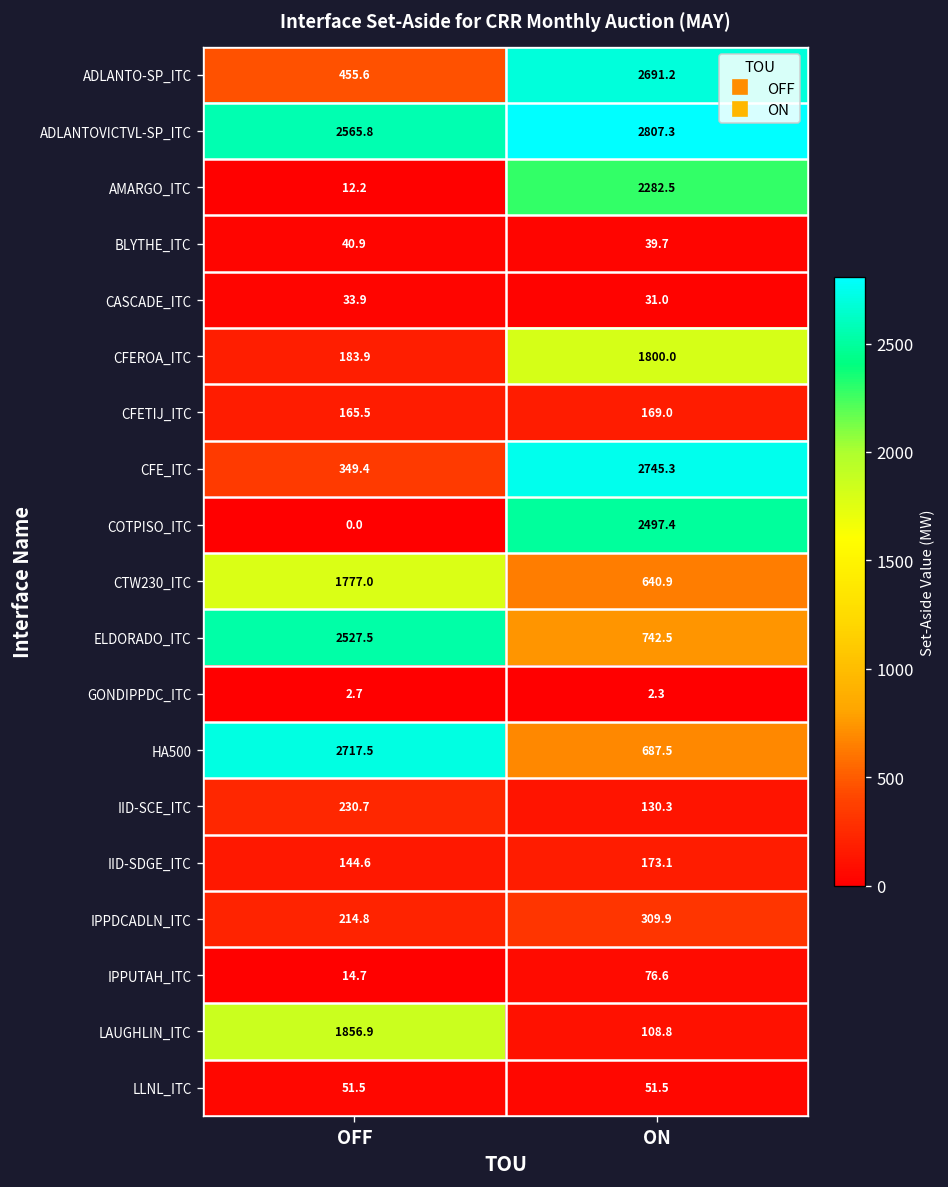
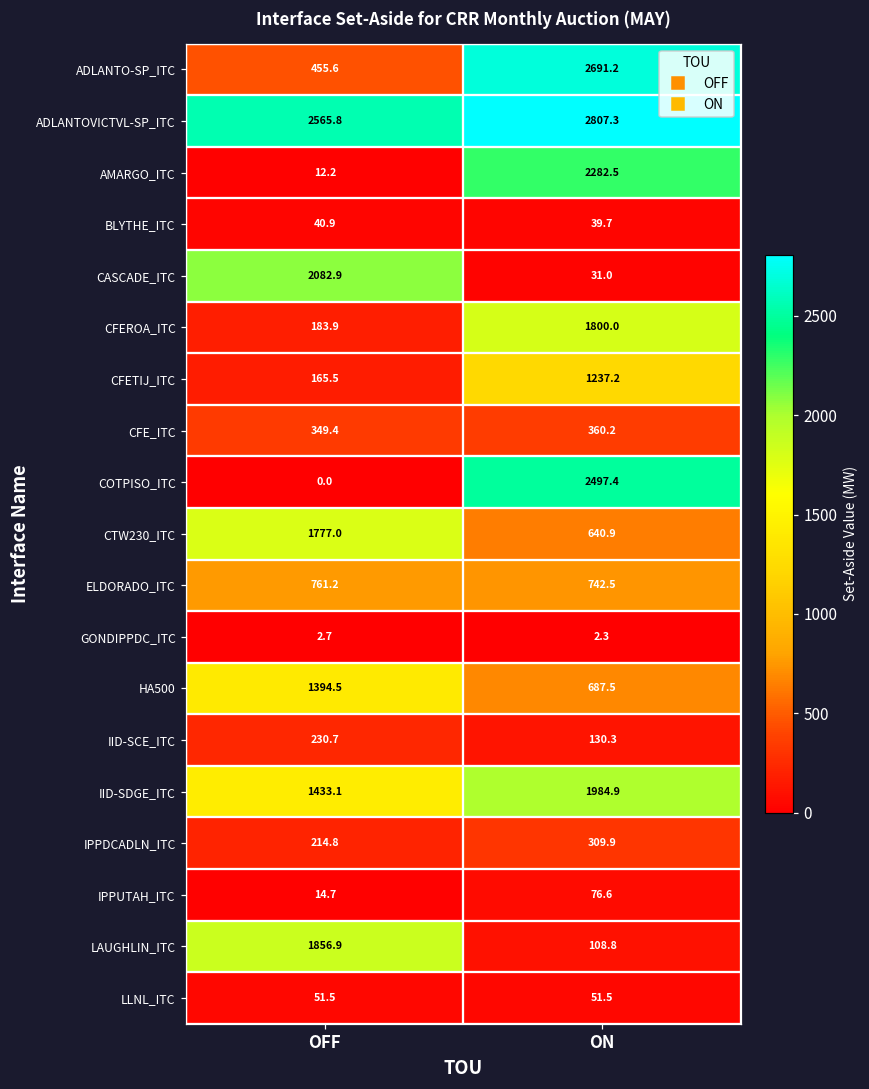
  {
    "ADLANTO-SP_ITC": {
      "OFF": 455.6,
      "ON": 2691.2
    },
    "ADLANTOVICTVL-SP_ITC": {
      "OFF": 2565.8,
      "ON": 2807.3
    },
    "AMARGO_ITC": {
      "OFF": 12.2,
      "ON": 2282.5
    },
    "BLYTHE_ITC": {
      "OFF": 40.9,
      "ON": 39.7
    },
    "CASCADE_ITC": {
-     "OFF": 33.9,
+     "OFF": 2082.9,
      "ON": 31.0
    },
    "CFEROA_ITC": {
      "OFF": 183.9,
      "ON": 1800.0
    },
    "CFETIJ_ITC": {
      "OFF": 165.5,
-     "ON": 169.0
+     "ON": 1237.2
    },
    "CFE_ITC": {
      "OFF": 349.4,
-     "ON": 2745.3
+     "ON": 360.2
    },
    "COTPISO_ITC": {
      "OFF": 0.0,
      "ON": 2497.4
    },
    "CTW230_ITC": {
      "OFF": 1777.0,
      "ON": 640.9
    },
    "ELDORADO_ITC": {
-     "OFF": 2527.5,
+     "OFF": 761.2,
      "ON": 742.5
    },
    "GONDIPPDC_ITC": {
      "OFF": 2.7,
      "ON": 2.3
    },
    "HA500": {
-     "OFF": 2717.5,
+     "OFF": 1394.5,
      "ON": 687.5
    },
    "IID-SCE_ITC": {
      "OFF": 230.7,
      "ON": 130.3
    },
    "IID-SDGE_ITC": {
-     "OFF": 144.6,
-     "ON": 173.1
+     "OFF": 1433.1,
+     "ON": 1984.9
    },
    "IPPDCADLN_ITC": {
      "OFF": 214.8,
      "ON": 309.9
    },
    "IPPUTAH_ITC": {
      "OFF": 14.7,
      "ON": 76.6
    },
    "LAUGHLIN_ITC": {
      "OFF": 1856.9,
      "ON": 108.8
    },
    "LLNL_ITC": {
      "OFF": 51.5,
      "ON": 51.5
    }
  }
